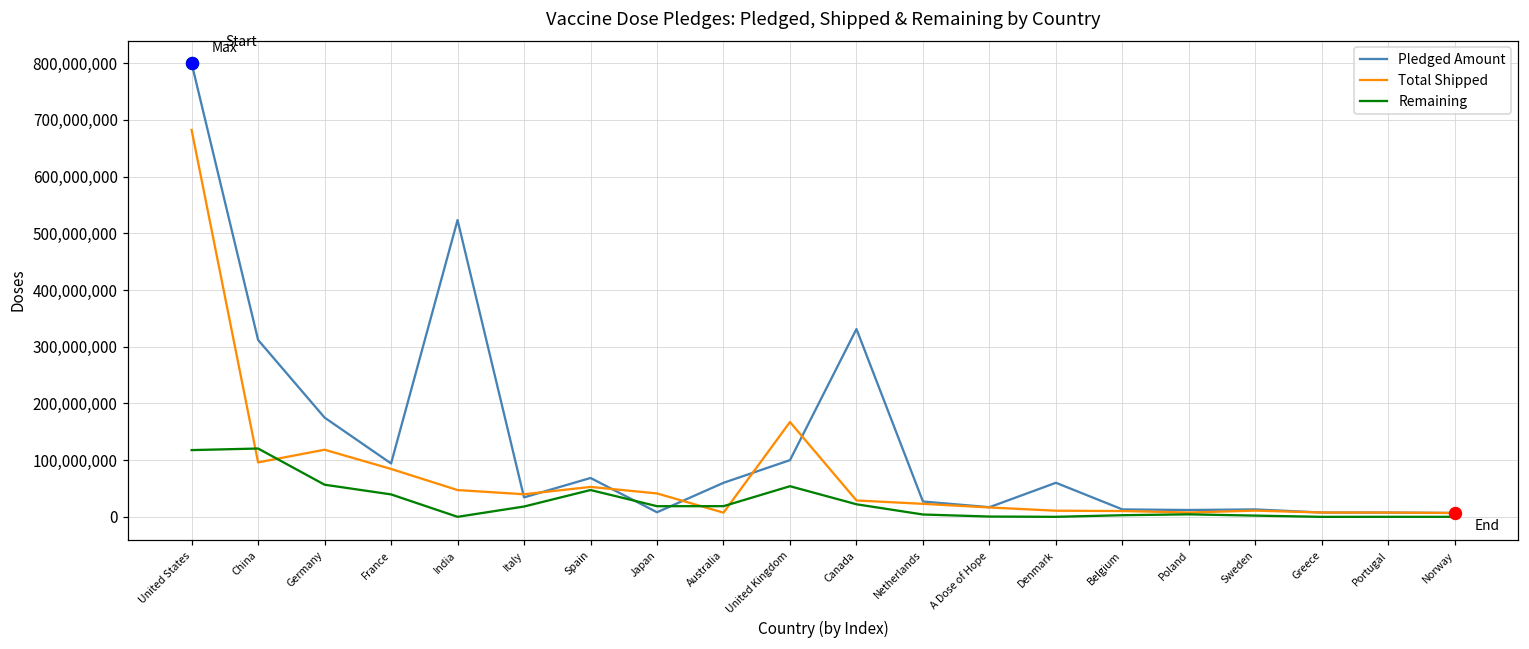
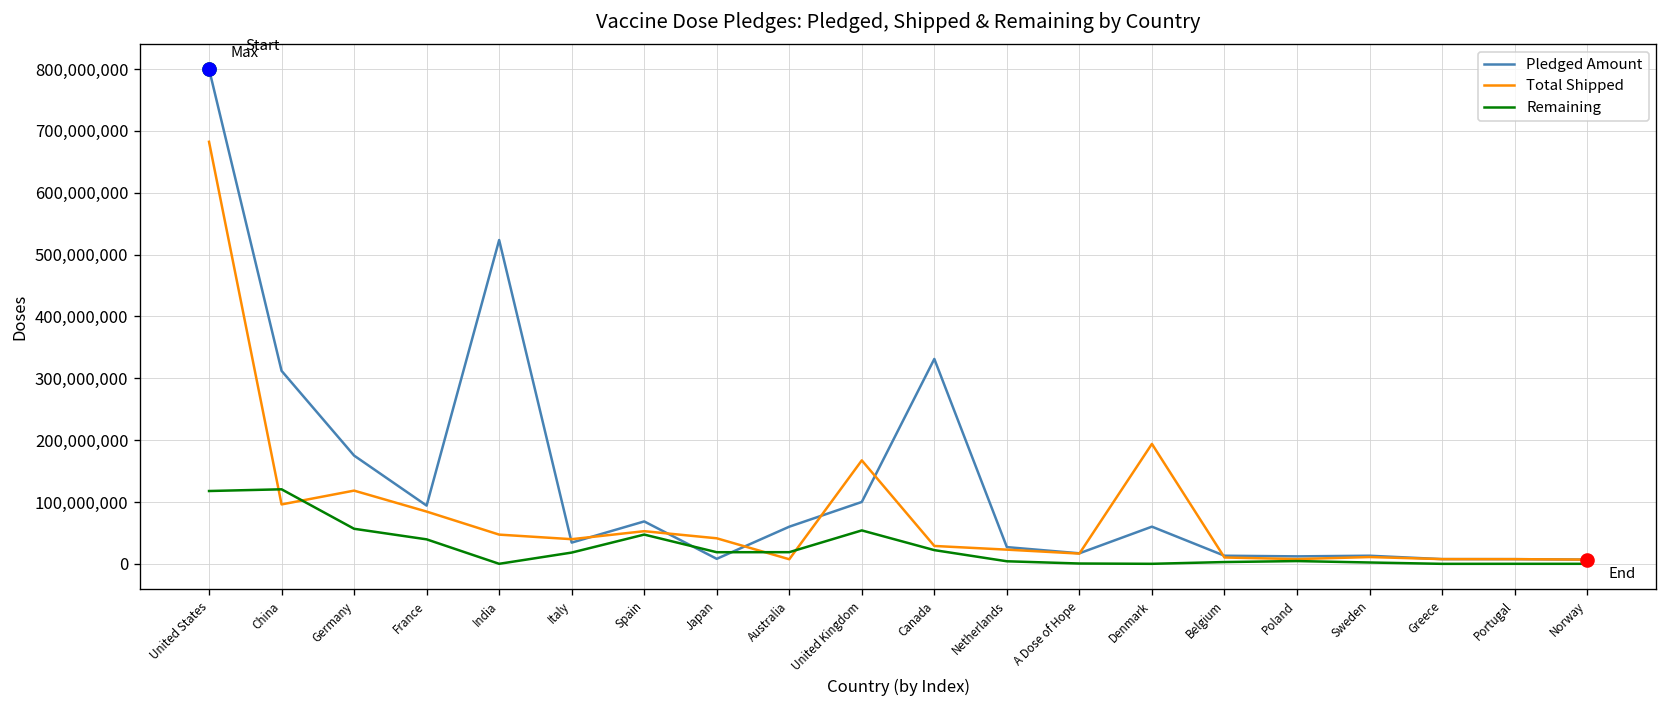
  {
    "Pledged Amount": {
      "China": "310,000,000",
      "Germany": "180,000,000",
      "France": "90,000,000",
      "India": "520,000,000",
      "Italy": "30,000,000",
      "Spain": "70,000,000",
      "Japan": "10,000,000",
      "Australia": "60,000,000",
      "United Kingdom": "100,000,000",
      "Canada": "330,000,000",
      "Denmark": "60,000,000"
    },
    "Total Shipped": {
      "United States": "680,000,000",
      "China": "100,000,000",
      "Germany": "120,000,000",
      "France": "80,000,000",
      "India": "50,000,000",
      "Italy": "40,000,000",
      "Spain": "50,000,000",
      "Japan": "40,000,000",
      "Australia": "10,000,000",
      "United Kingdom": "170,000,000",
      "Canada": "30,000,000",
-     "Denmark": "10,000,000"
+     "Denmark": "190,000,000"
    }
  }
